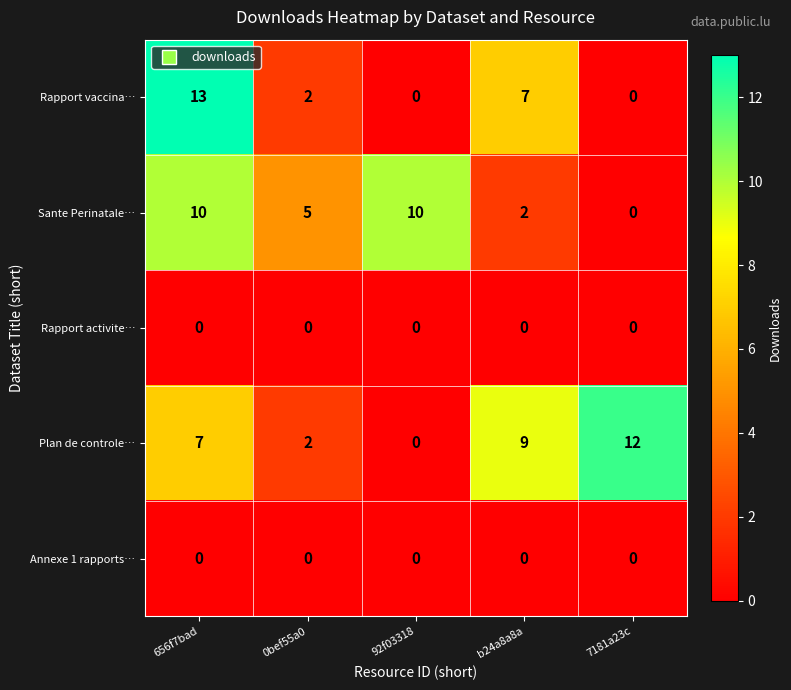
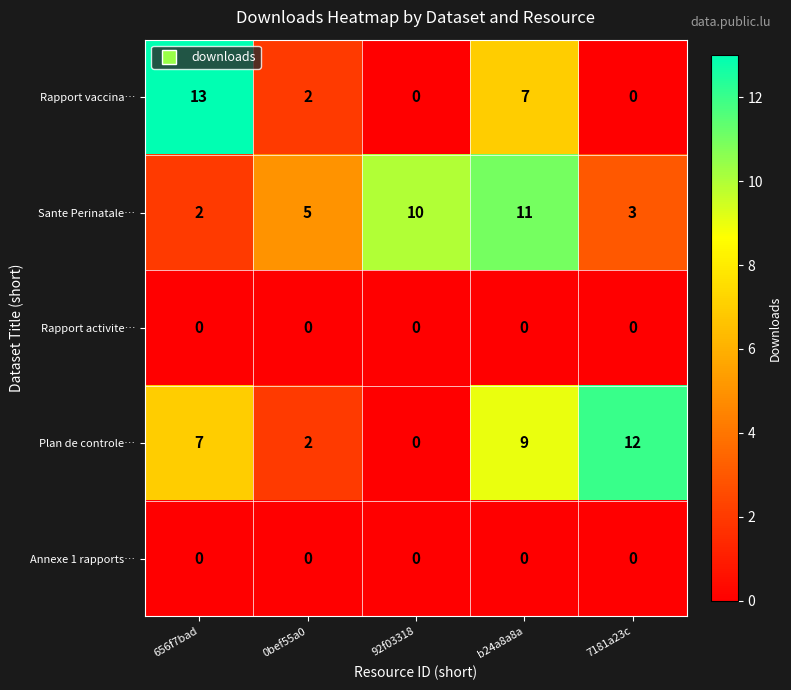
  {
    "Rapport vaccina…": {
      "656f7bad": 13,
      "0bef55a0": 2,
      "92f03318": 0,
      "b24a8a8a": 7,
      "7181a23c": 0
    },
    "Sante Perinatale…": {
-     "656f7bad": 10,
+     "656f7bad": 2,
      "0bef55a0": 5,
      "92f03318": 10,
-     "b24a8a8a": 2,
-     "7181a23c": 0
+     "b24a8a8a": 11,
+     "7181a23c": 3
    },
    "Rapport activite…": {
      "656f7bad": 0,
      "0bef55a0": 0,
      "92f03318": 0,
      "b24a8a8a": 0,
      "7181a23c": 0
    },
    "Plan de controle…": {
      "656f7bad": 7,
      "0bef55a0": 2,
      "92f03318": 0,
      "b24a8a8a": 9,
      "7181a23c": 12
    },
    "Annexe 1 rapports…": {
      "656f7bad": 0,
      "0bef55a0": 0,
      "92f03318": 0,
      "b24a8a8a": 0,
      "7181a23c": 0
    }
  }
